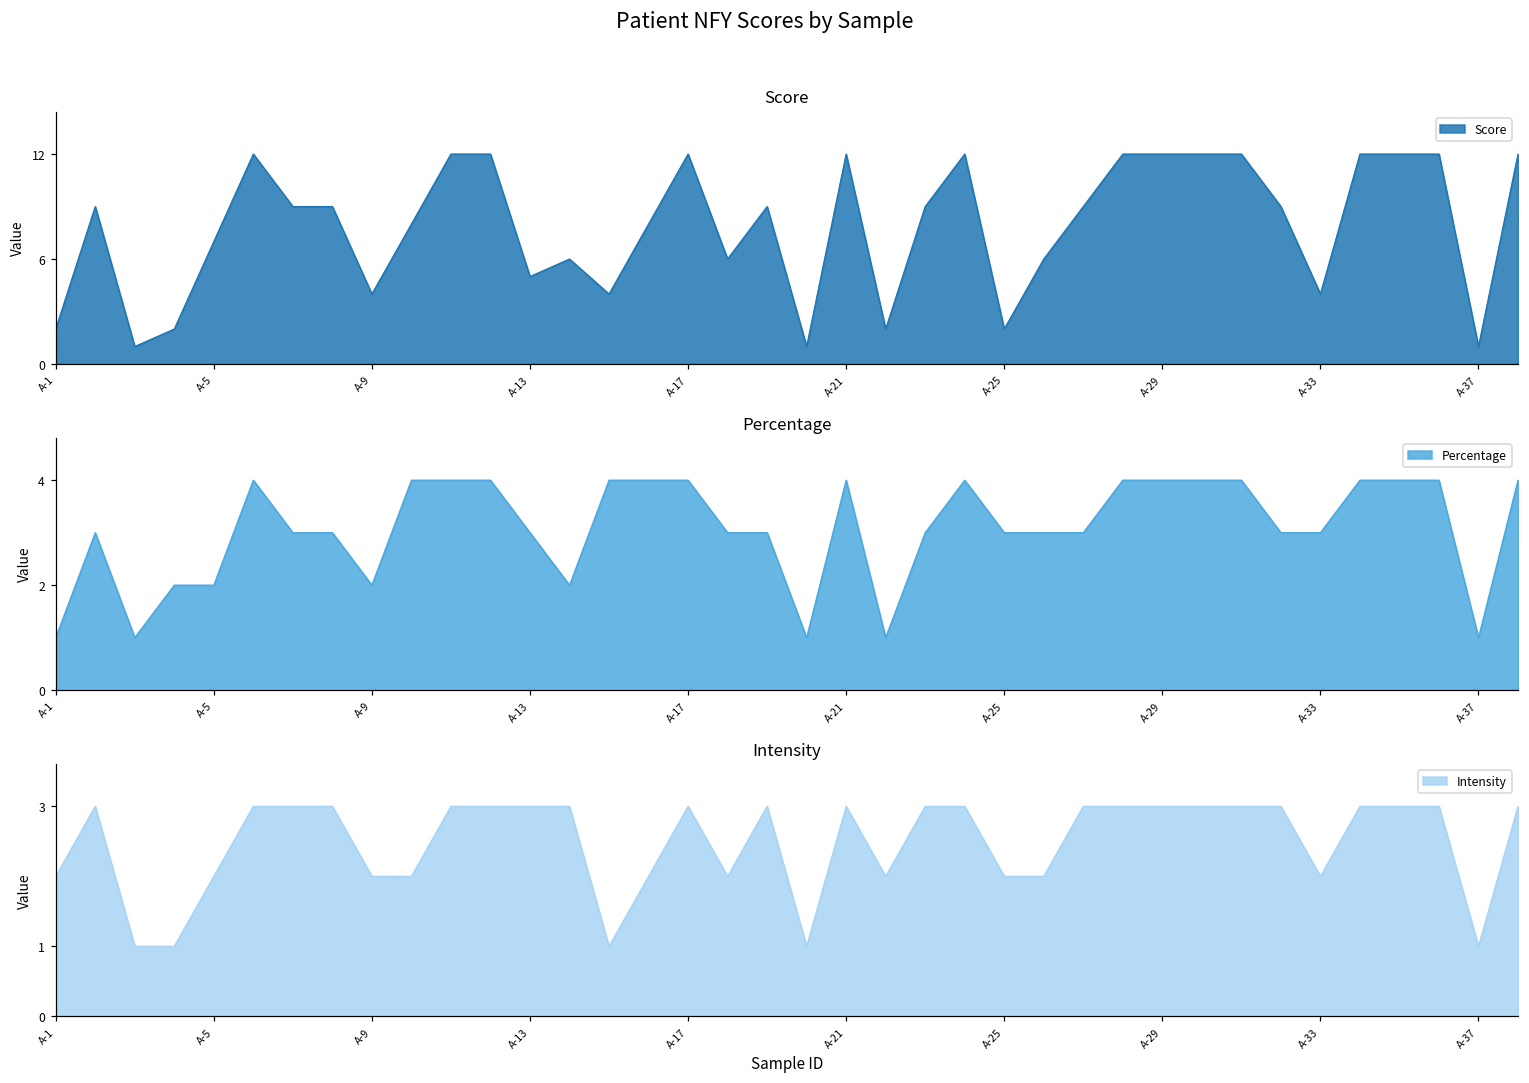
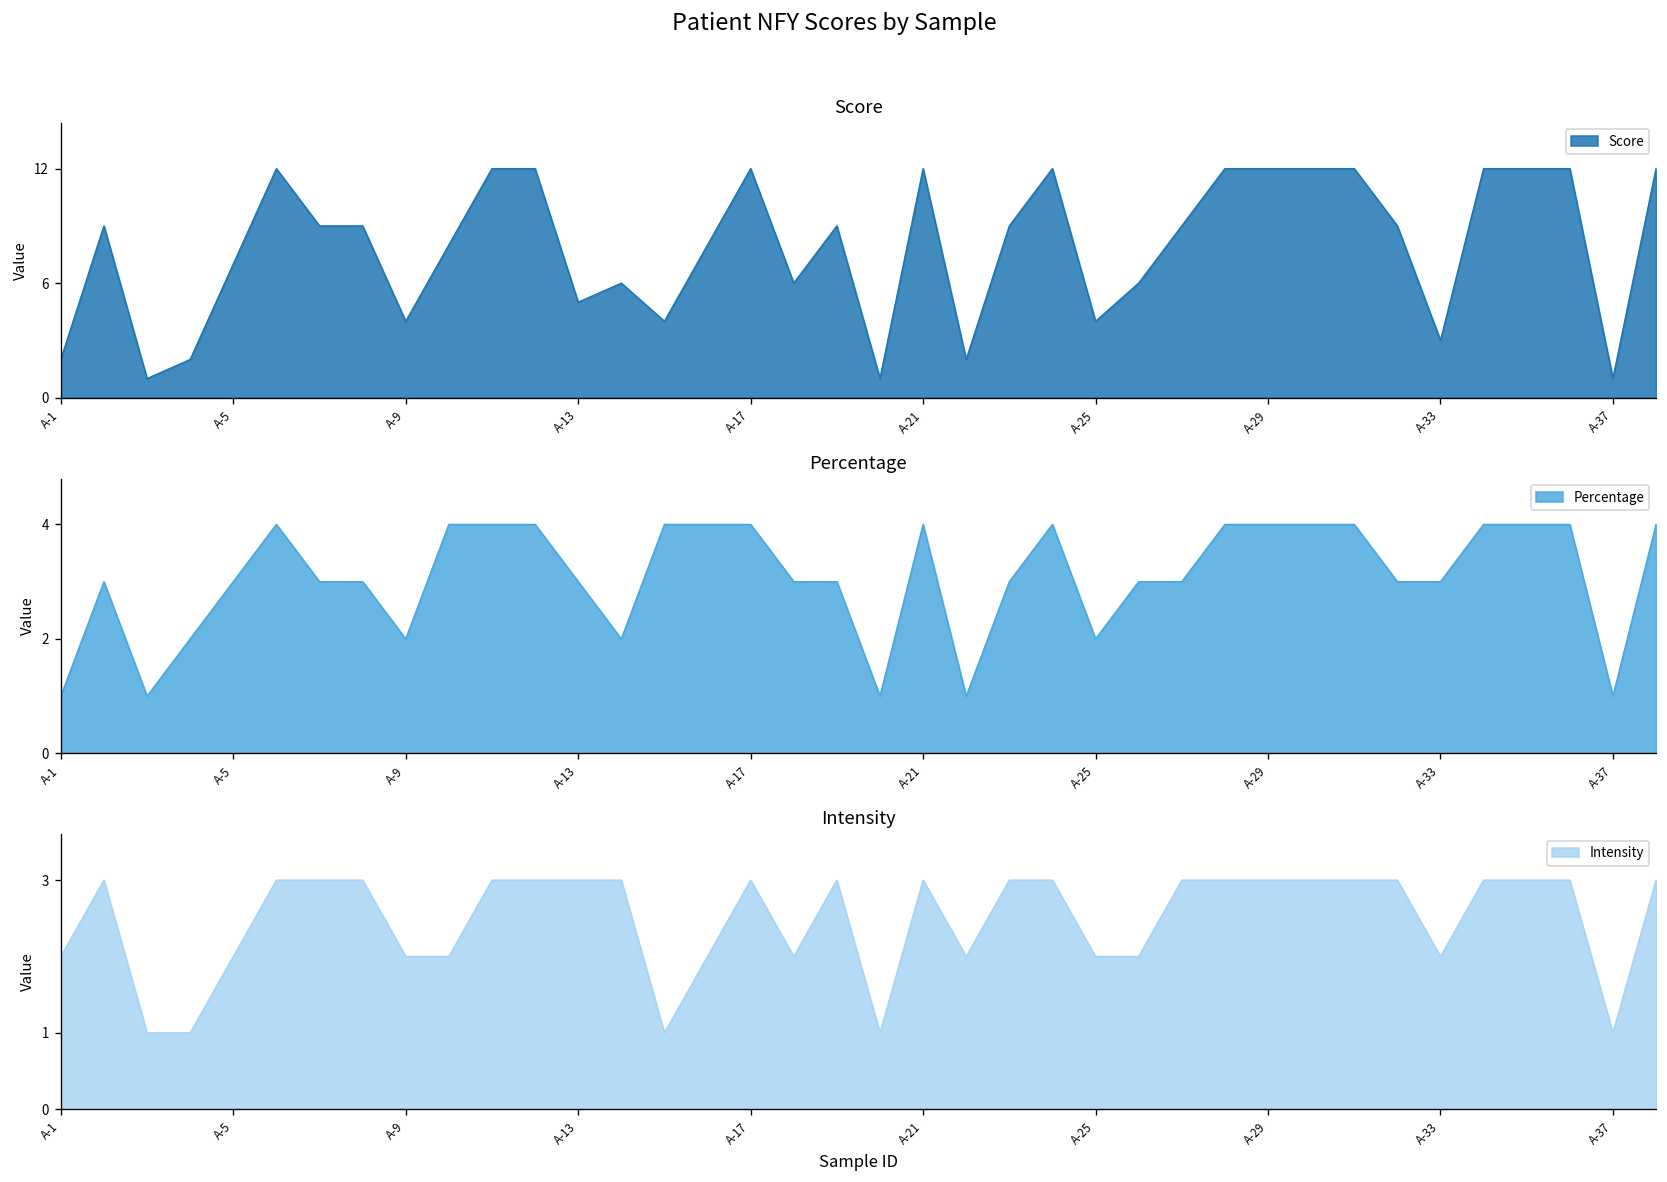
  {
    "Score": {
      "A-1": 2,
      "A-5": 7,
      "A-9": 4,
      "A-13": 5,
      "A-17": 12,
      "A-21": 12,
-     "A-25": 2,
+     "A-25": 4,
      "A-29": 12,
-     "A-33": 4,
+     "A-33": 3,
      "A-37": 1
    },
    "Percentage": {
      "A-1": 1,
-     "A-5": 2,
+     "A-5": 3,
      "A-9": 2,
      "A-13": 3,
      "A-17": 4,
      "A-21": 4,
-     "A-25": 3,
+     "A-25": 2,
      "A-29": 4,
      "A-33": 3,
      "A-37": 1
    },
    "Intensity": {
      "A-1": 2.0,
      "A-5": 2.0,
      "A-9": 2.0,
      "A-13": 3.0,
      "A-17": 3.0,
      "A-21": 3.0,
      "A-25": 2.0,
      "A-29": 3.0,
      "A-33": 2.0,
      "A-37": 1.0
    }
  }
